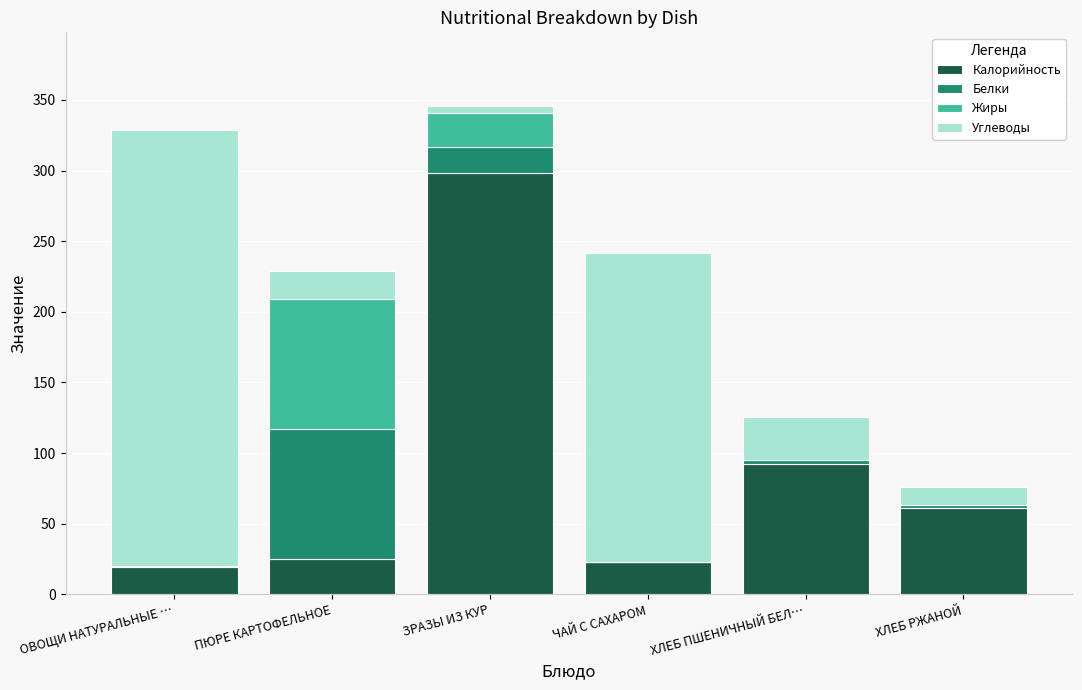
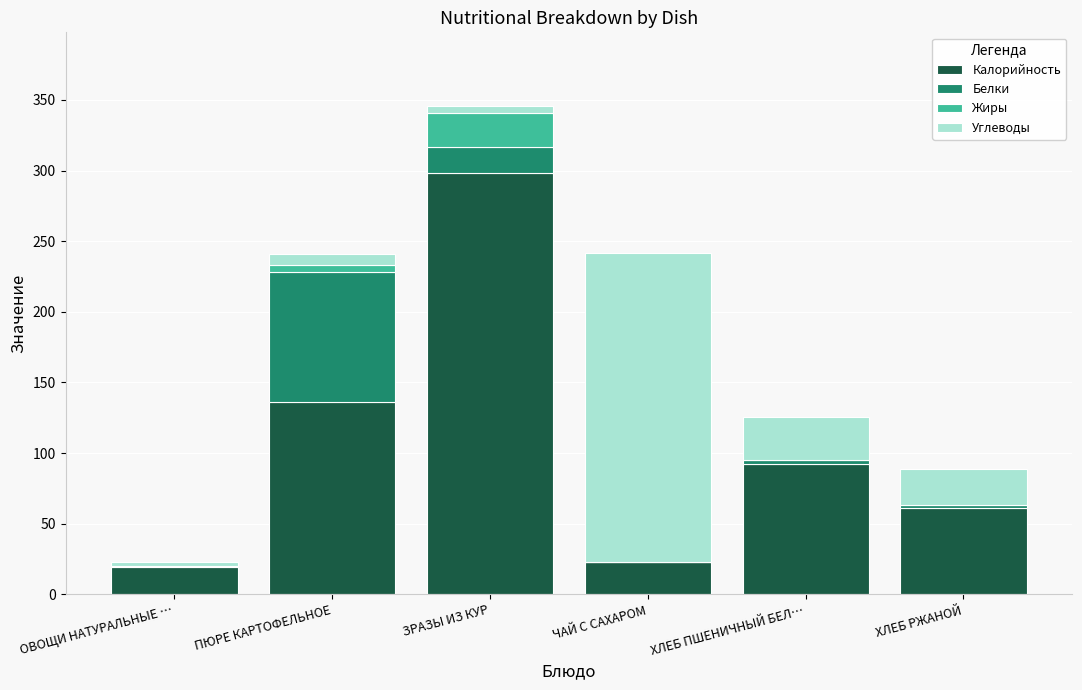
  {
    "Калорийность": {
      "ОВОЩИ НАТУРАЛЬНЫЕ …": 19,
-     "ПЮРЕ КАРТОФЕЛЬНОЕ": 25,
+     "ПЮРЕ КАРТОФЕЛЬНОЕ": 136,
      "ЗРАЗЫ ИЗ КУР": 298,
      "ЧАЙ С САХАРОМ": 23,
      "ХЛЕБ ПШЕНИЧНЫЙ БЕЛ…": 92,
      "ХЛЕБ РЖАНОЙ": 61
    },
    "Белки": {
      "ПЮРЕ КАРТОФЕЛЬНОЕ": 92,
      "ЗРАЗЫ ИЗ КУР": 19,
      "ЧАЙ С САХАРОМ": 0,
      "ХЛЕБ ПШЕНИЧНЫЙ БЕЛ…": 3,
      "ХЛЕБ РЖАНОЙ": 2
    },
    "Жиры": {
      "ОВОЩИ НАТУРАЛЬНЫЕ …": 0,
-     "ПЮРЕ КАРТОФЕЛЬНОЕ": 92,
+     "ПЮРЕ КАРТОФЕЛЬНОЕ": 5,
      "ЗРАЗЫ ИЗ КУР": 24,
      "ЧАЙ С САХАРОМ": 0,
      "ХЛЕБ ПШЕНИЧНЫЙ БЕЛ…": 0,
      "ХЛЕБ РЖАНОЙ": 0
    },
    "Углеводы": {
-     "ОВОЩИ НАТУРАЛЬНЫЕ …": 309,
-     "ПЮРЕ КАРТОФЕЛЬНОЕ": 20,
+     "ОВОЩИ НАТУРАЛЬНЫЕ …": 3,
+     "ПЮРЕ КАРТОФЕЛЬНОЕ": 8,
      "ЗРАЗЫ ИЗ КУР": 5,
      "ЧАЙ С САХАРОМ": 218,
      "ХЛЕБ ПШЕНИЧНЫЙ БЕЛ…": 30,
-     "ХЛЕБ РЖАНОЙ": 13
+     "ХЛЕБ РЖАНОЙ": 26
    }
  }
